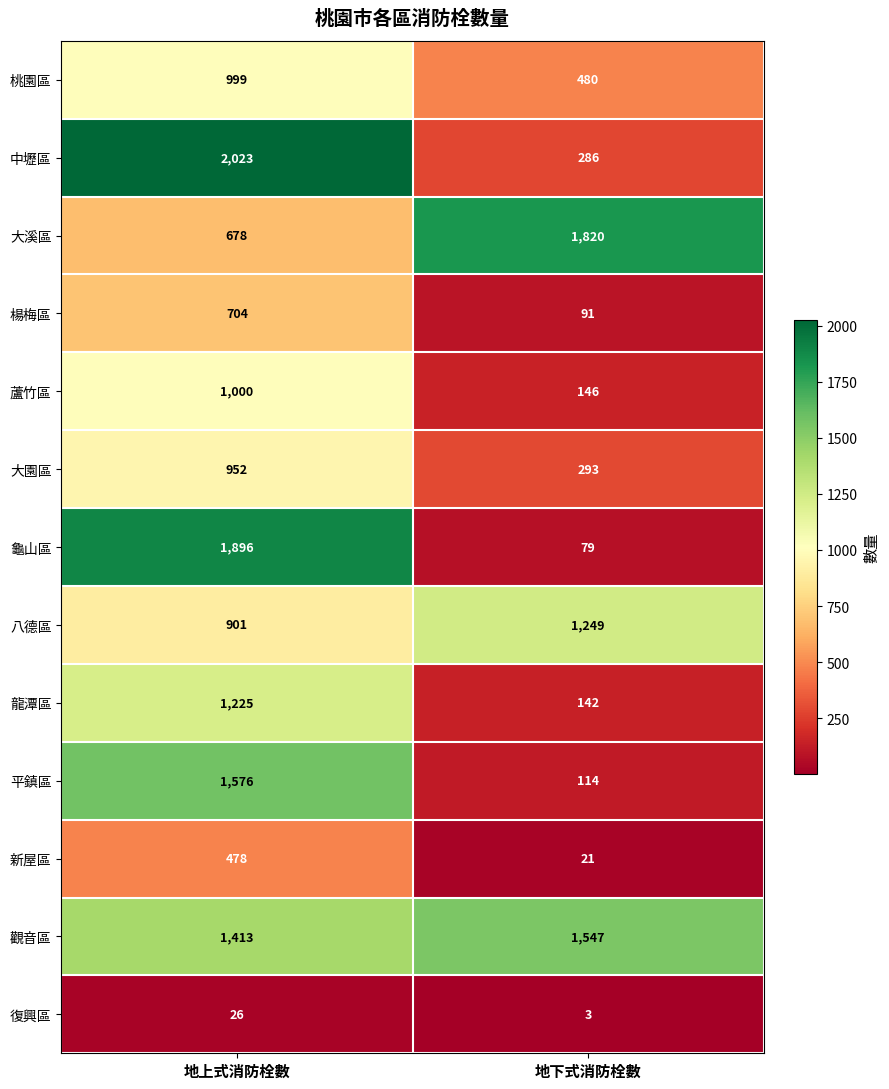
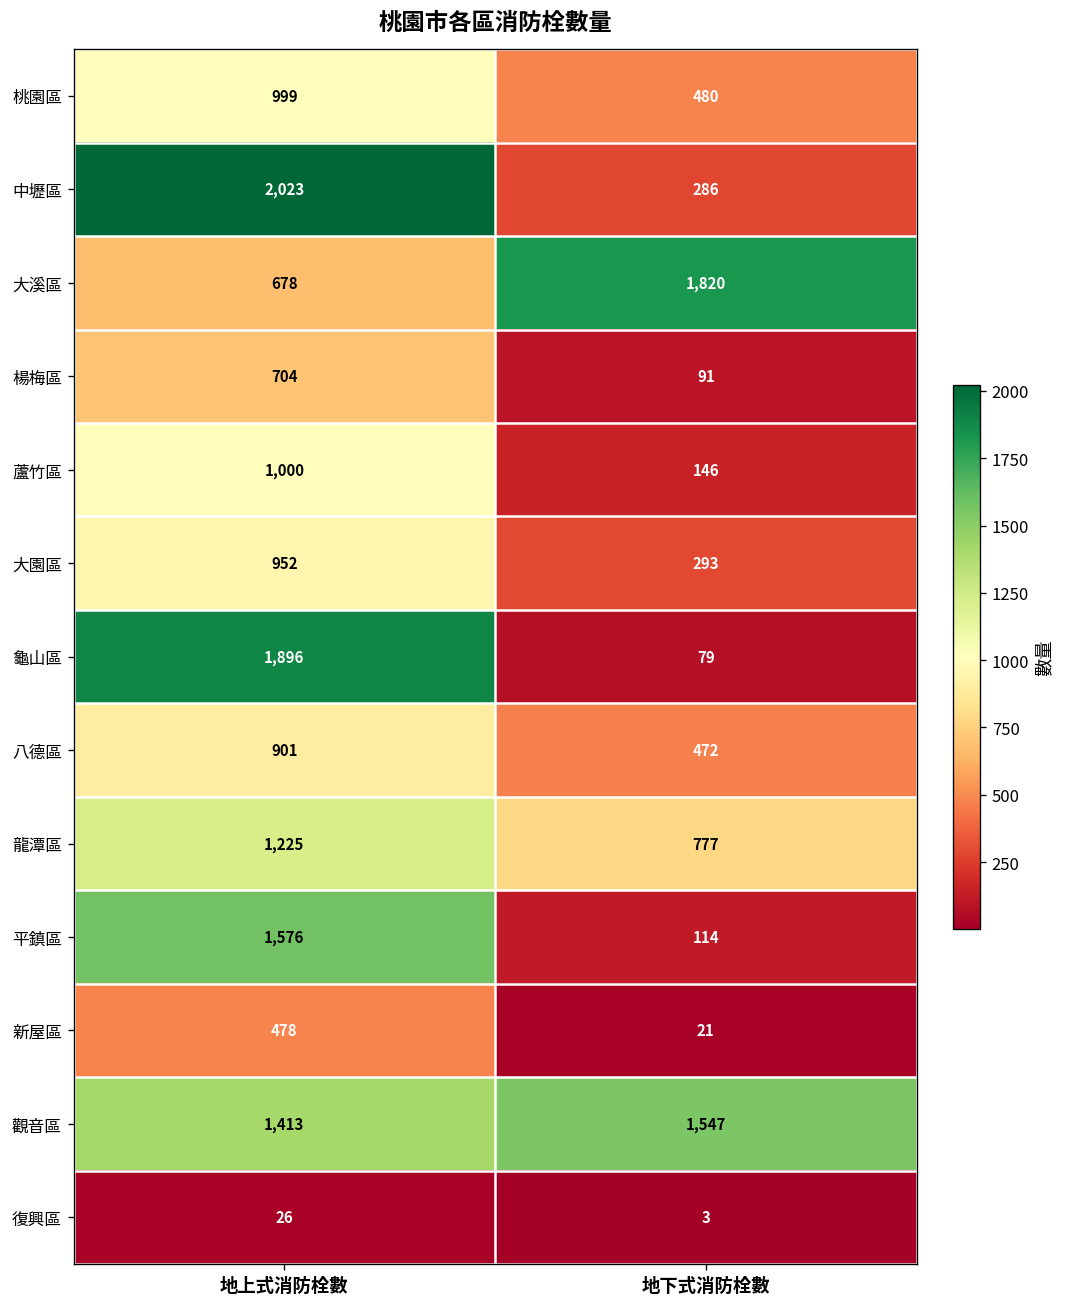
  {
    "桃園區": {
      "地上式消防栓數": "999",
      "地下式消防栓數": "480"
    },
    "中壢區": {
      "地上式消防栓數": "2,023",
      "地下式消防栓數": "286"
    },
    "大溪區": {
      "地上式消防栓數": "678",
      "地下式消防栓數": "1,820"
    },
    "楊梅區": {
      "地上式消防栓數": "704",
      "地下式消防栓數": "91"
    },
    "蘆竹區": {
      "地上式消防栓數": "1,000",
      "地下式消防栓數": "146"
    },
    "大園區": {
      "地上式消防栓數": "952",
      "地下式消防栓數": "293"
    },
    "龜山區": {
      "地上式消防栓數": "1,896",
      "地下式消防栓數": "79"
    },
    "八德區": {
      "地上式消防栓數": "901",
-     "地下式消防栓數": "1,249"
+     "地下式消防栓數": "472"
    },
    "龍潭區": {
      "地上式消防栓數": "1,225",
-     "地下式消防栓數": "142"
+     "地下式消防栓數": "777"
    },
    "平鎮區": {
      "地上式消防栓數": "1,576",
      "地下式消防栓數": "114"
    },
    "新屋區": {
      "地上式消防栓數": "478",
      "地下式消防栓數": "21"
    },
    "觀音區": {
      "地上式消防栓數": "1,413",
      "地下式消防栓數": "1,547"
    },
    "復興區": {
      "地上式消防栓數": "26",
      "地下式消防栓數": "3"
    }
  }
